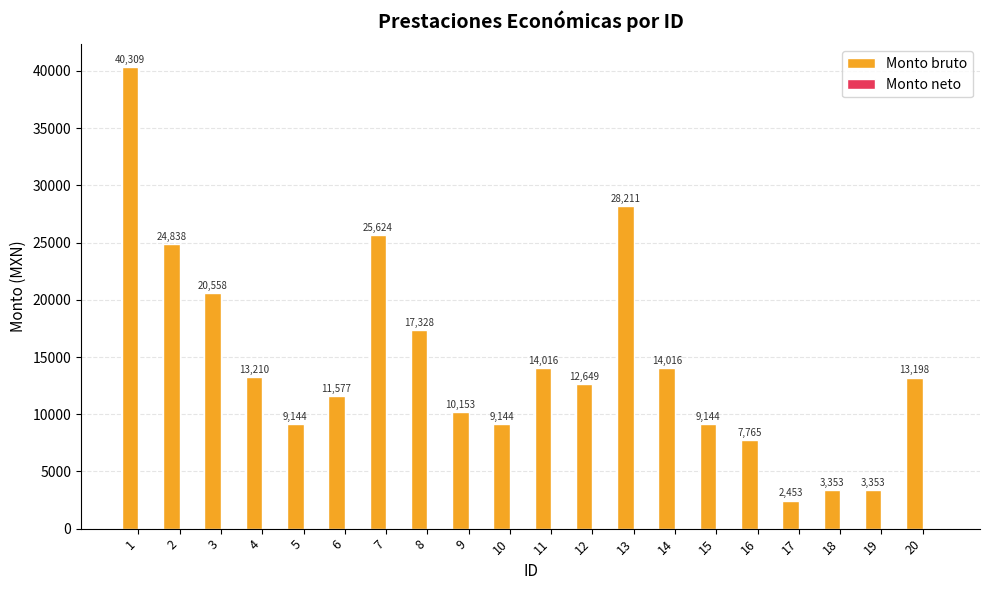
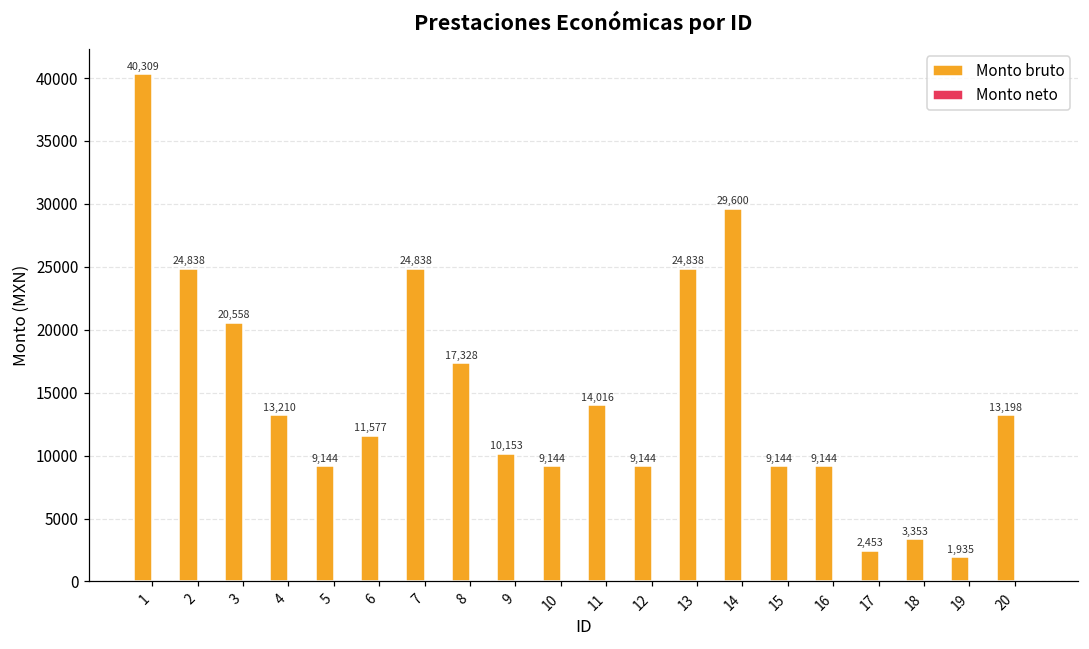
  {
    "Monto bruto": {
      "1": "40,309",
      "2": "24,838",
      "3": "20,558",
      "4": "13,210",
      "5": "9,144",
      "6": "11,577",
-     "7": "25,624",
+     "7": "24,838",
      "8": "17,328",
      "9": "10,153",
      "10": "9,144",
      "11": "14,016",
-     "12": "12,649",
-     "13": "28,211",
-     "14": "14,016",
+     "12": "9,144",
+     "13": "24,838",
+     "14": "29,600",
      "15": "9,144",
-     "16": "7,765",
+     "16": "9,144",
      "17": "2,453",
      "18": "3,353",
-     "19": "3,353",
+     "19": "1,935",
      "20": "13,198"
    },
    "Monto neto": {
      "1": "0",
      "2": "0",
      "3": "0",
      "4": "0",
      "5": "0",
      "6": "0",
      "7": "0",
      "8": "0",
      "9": "0",
      "10": "0",
      "11": "0",
      "12": "0",
      "13": "0",
      "14": "0",
      "15": "0",
      "16": "0",
      "17": "0",
      "18": "0",
      "19": "0",
      "20": "0"
    }
  }
